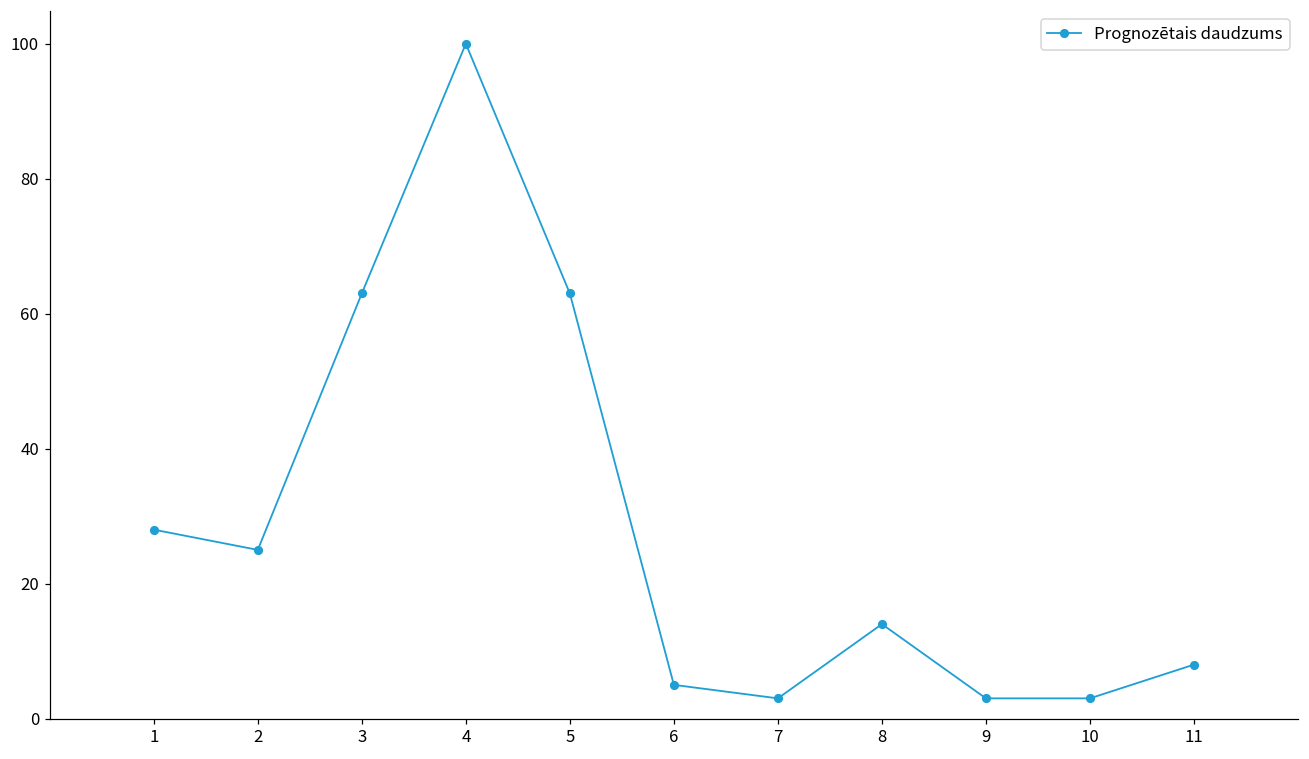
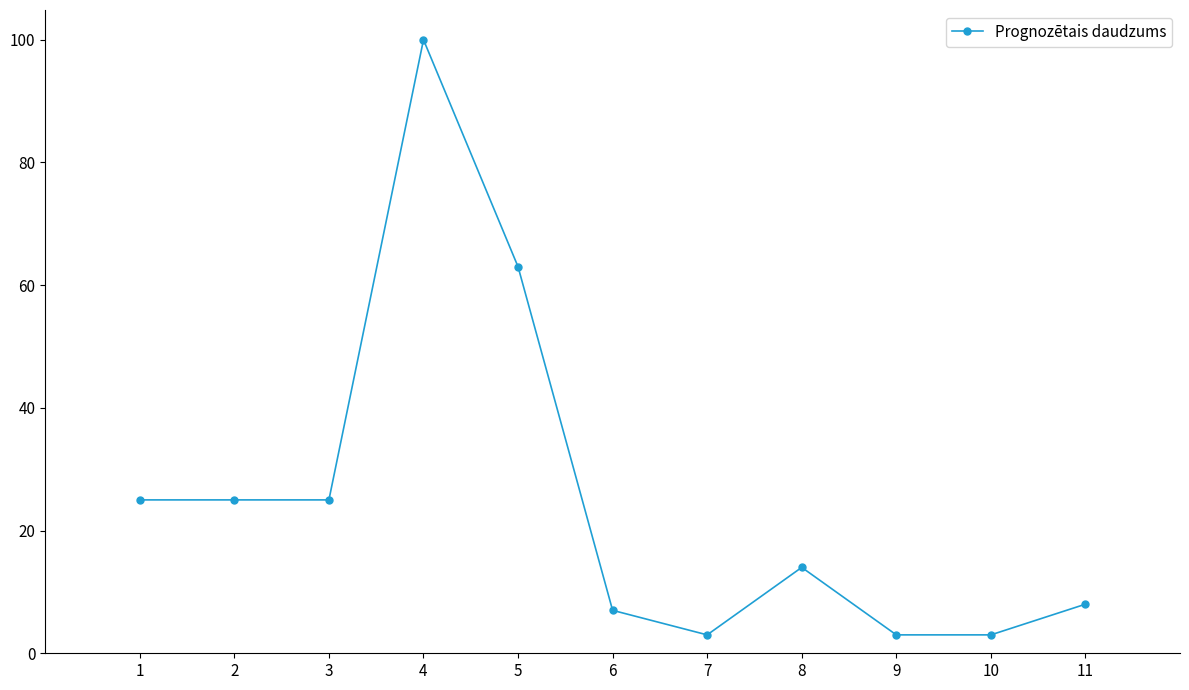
  {
-   "1": 28,
+   "1": 25,
    "2": 25,
-   "3": 63,
+   "3": 25,
    "4": 100,
    "5": 63,
-   "6": 5,
+   "6": 7,
    "7": 3,
    "8": 14,
    "9": 3,
    "10": 3,
    "11": 8
  }
